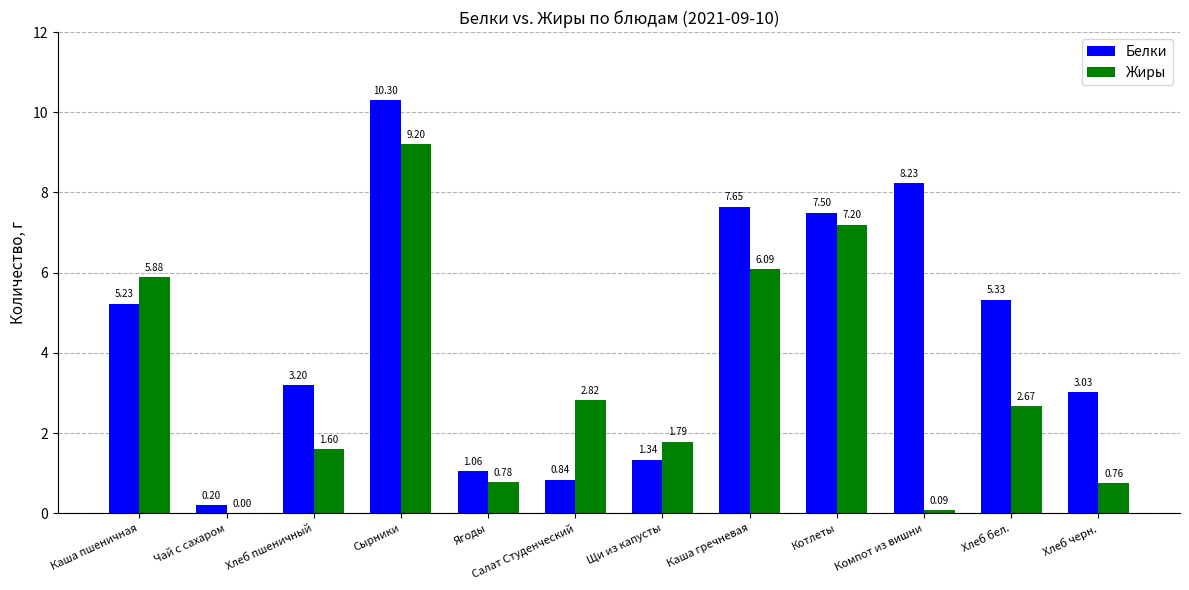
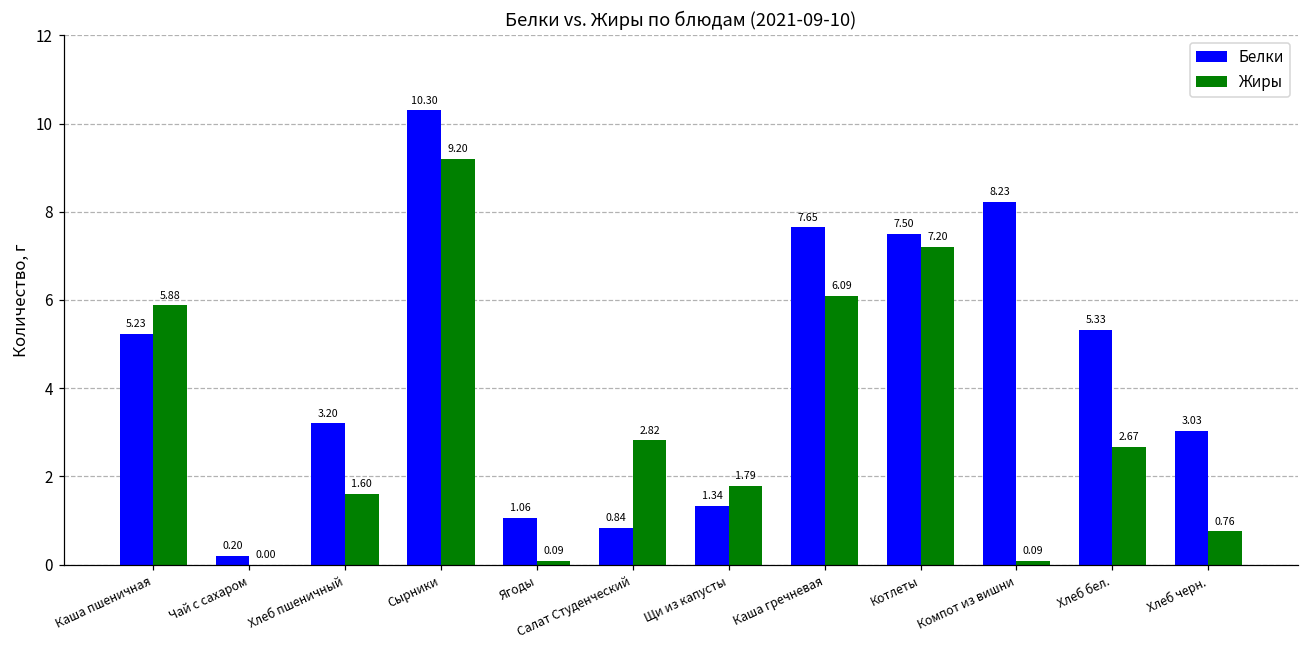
  {
    "Белки": {
      "Каша пшеничная": 5.23,
      "Чай с сахаром": 0.20,
      "Хлеб пшеничный": 3.20,
      "Сырники": 10.30,
      "Ягоды": 1.06,
      "Салат Студенческий": 0.84,
      "Щи из капусты": 1.34,
      "Каша гречневая": 7.65,
      "Котлеты": 7.50,
      "Компот из вишни": 8.23,
      "Хлеб бел.": 5.33,
      "Хлеб черн.": 3.03
    },
    "Жиры": {
      "Каша пшеничная": 5.88,
      "Чай с сахаром": 0.00,
      "Хлеб пшеничный": 1.60,
      "Сырники": 9.20,
-     "Ягоды": 0.78,
+     "Ягоды": 0.09,
      "Салат Студенческий": 2.82,
      "Щи из капусты": 1.79,
      "Каша гречневая": 6.09,
      "Котлеты": 7.20,
      "Компот из вишни": 0.09,
      "Хлеб бел.": 2.67,
      "Хлеб черн.": 0.76
    }
  }
